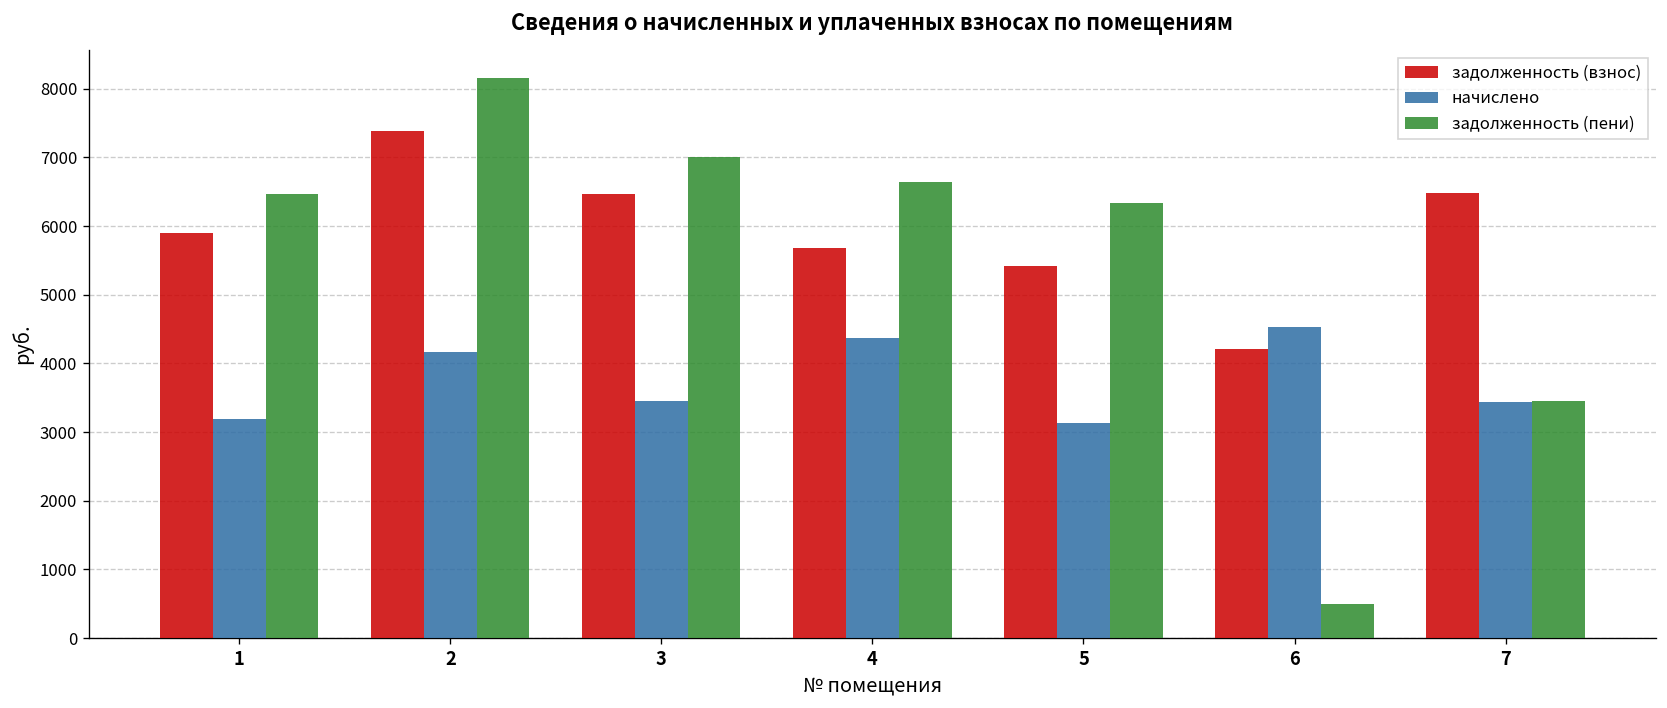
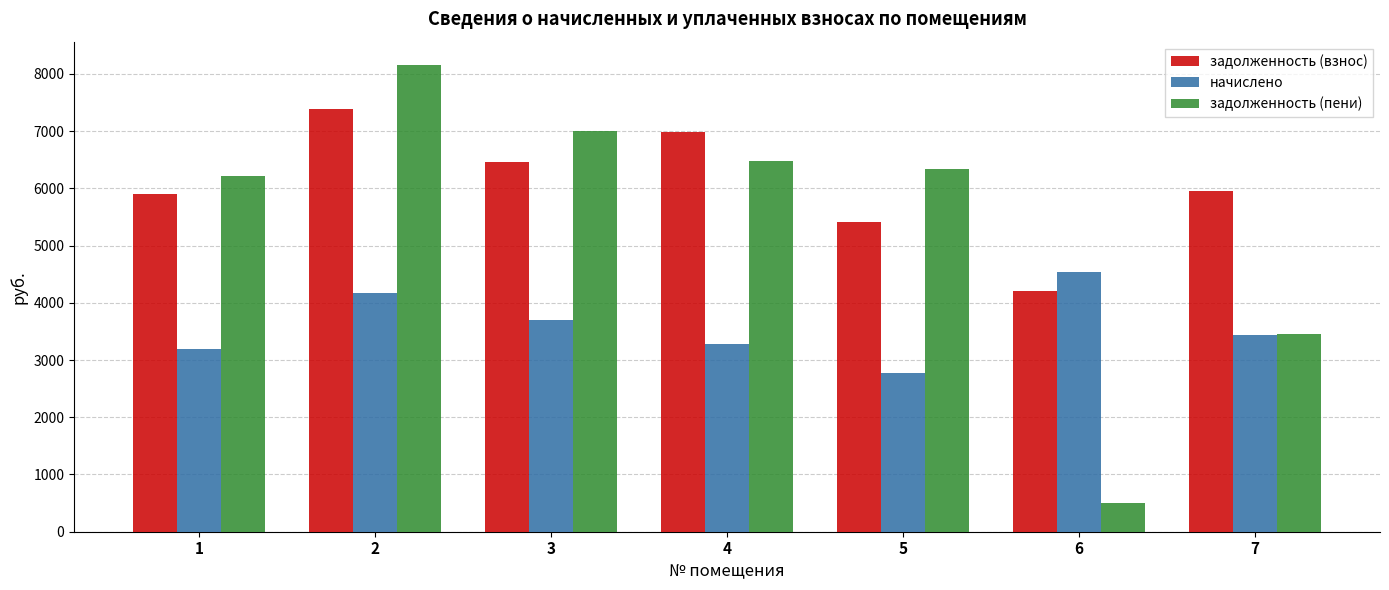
  {
    "задолженность (взнос)": {
      "1": 5900,
      "2": 7400,
      "3": 6500,
-     "4": 5700,
+     "4": 7000,
      "5": 5400,
      "6": 4200,
-     "7": 6500
+     "7": 6000
    },
    "начислено": {
      "1": 3200,
      "2": 4200,
-     "3": 3500,
-     "4": 4400,
-     "5": 3100,
+     "3": 3700,
+     "4": 3300,
+     "5": 2800,
      "6": 4500,
      "7": 3400
    },
    "задолженность (пени)": {
-     "1": 6500,
+     "1": 6200,
      "2": 8200,
      "3": 7000,
-     "4": 6600,
+     "4": 6500,
      "5": 6300,
      "6": 500,
      "7": 3500
    }
  }
